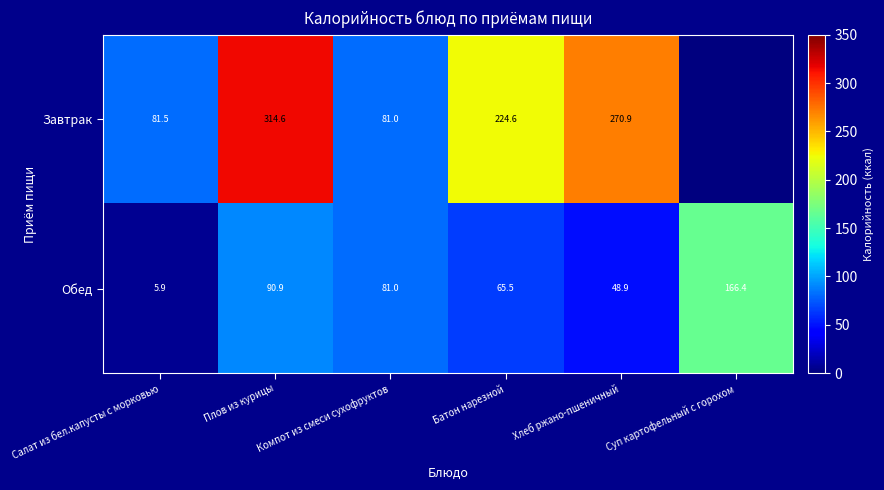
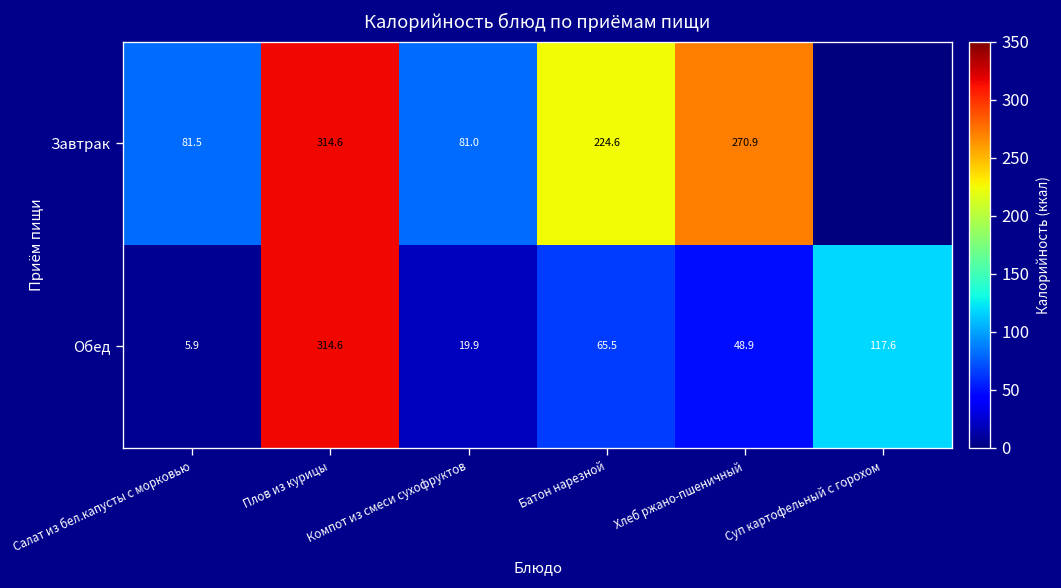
  {
    "Завтрак": {
      "Салат из бел.капусты с морковью": 81.5,
      "Плов из курицы": 314.6,
      "Компот из смеси сухофруктов": 81.0,
      "Батон нарезной": 224.6,
      "Хлеб ржано-пшеничный": 270.9
    },
    "Обед": {
      "Салат из бел.капусты с морковью": 5.9,
-     "Плов из курицы": 90.9,
-     "Компот из смеси сухофруктов": 81.0,
+     "Плов из курицы": 314.6,
+     "Компот из смеси сухофруктов": 19.9,
      "Батон нарезной": 65.5,
      "Хлеб ржано-пшеничный": 48.9,
-     "Суп картофельный с горохом": 166.4
+     "Суп картофельный с горохом": 117.6
    }
  }
